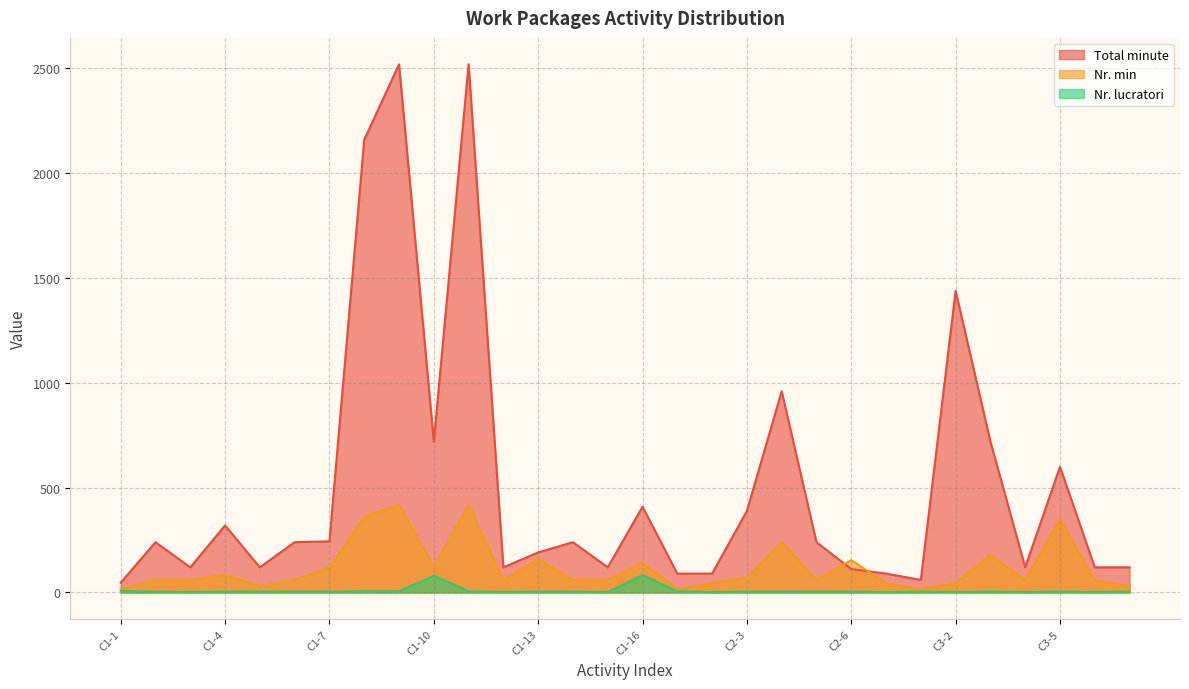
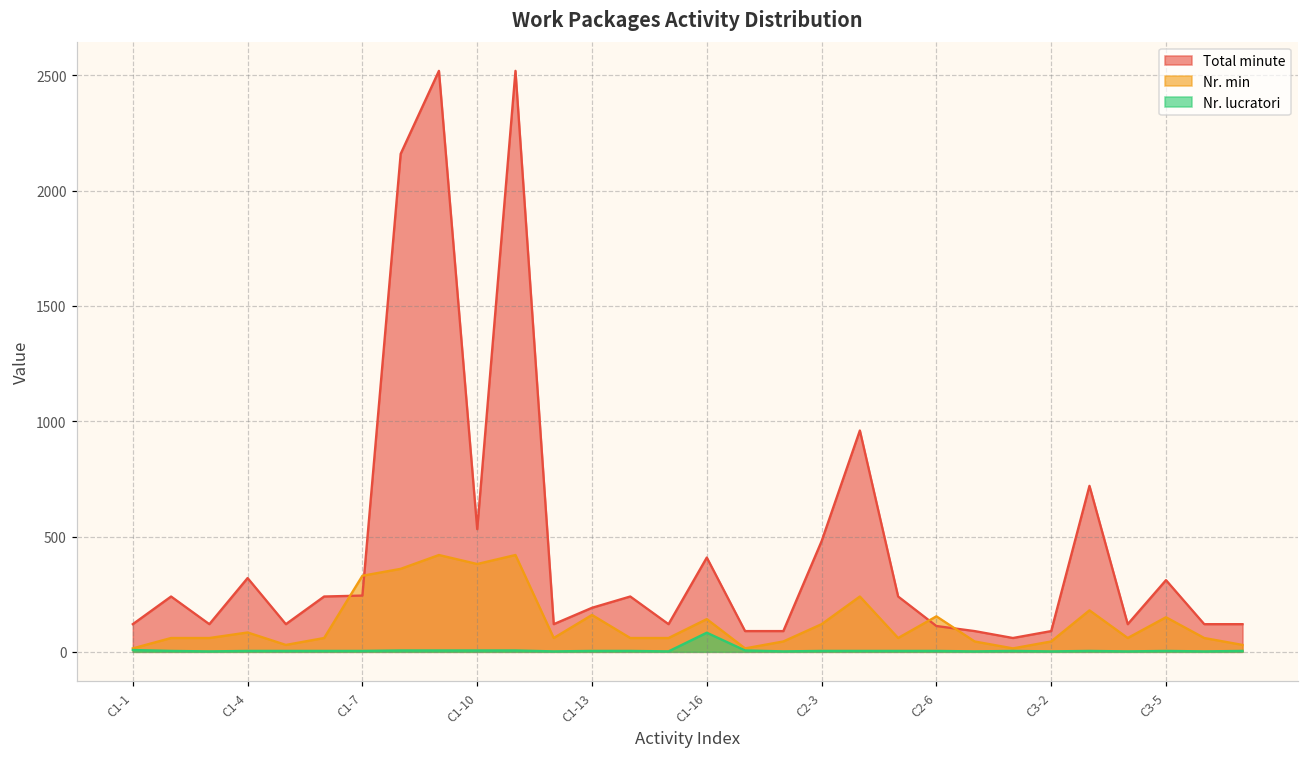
  {
    "Total minute": {
-     "C1-1": 50,
+     "C1-1": 120,
      "C1-4": 320,
      "C1-7": 240,
-     "C1-10": 720,
+     "C1-10": 530,
      "C1-13": 190,
      "C1-16": 410,
-     "C2-3": 390,
+     "C2-3": 480,
      "C2-6": 110,
-     "C3-2": 1440,
-     "C3-5": 600
+     "C3-2": 90,
+     "C3-5": 310
    },
    "Nr. min": {
      "C1-4": 80,
-     "C1-7": 120,
-     "C1-10": 120,
+     "C1-7": 330,
+     "C1-10": 380,
      "C1-13": 160,
      "C1-16": 140,
-     "C2-3": 70,
+     "C2-3": 120,
      "C2-6": 150,
      "C3-2": 50,
-     "C3-5": 350
+     "C3-5": 150
    },
    "Nr. lucratori": {
      "C1-4": 0,
      "C1-7": 0,
-     "C1-10": 80,
+     "C1-10": 10,
      "C1-13": 0,
      "C1-16": 80,
      "C2-3": 0,
      "C2-6": 0,
      "C3-2": 0,
      "C3-5": 0
    }
  }
